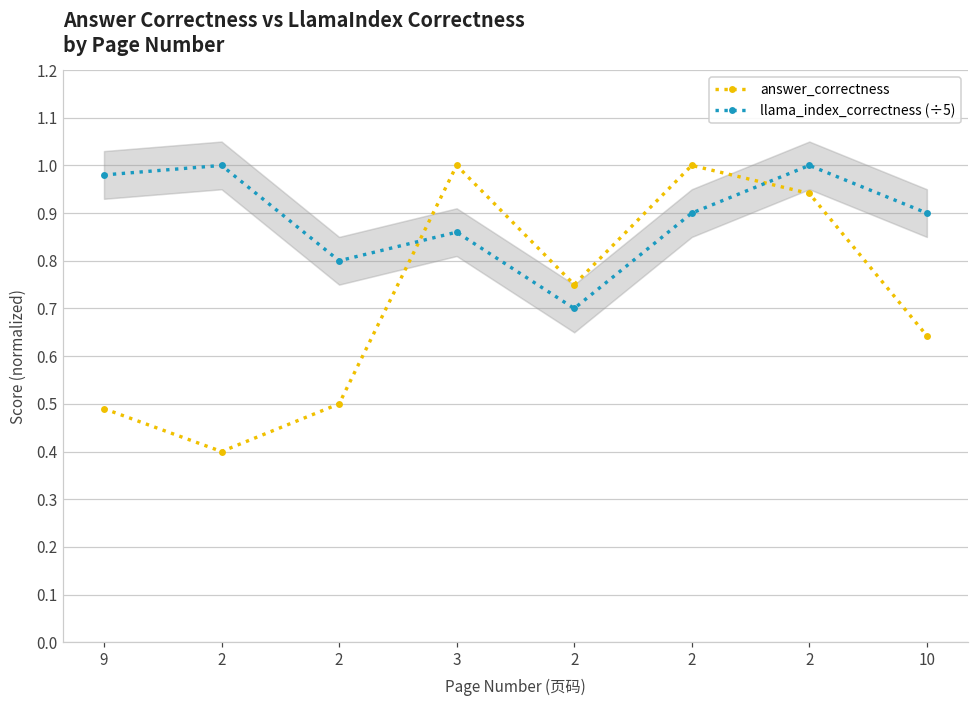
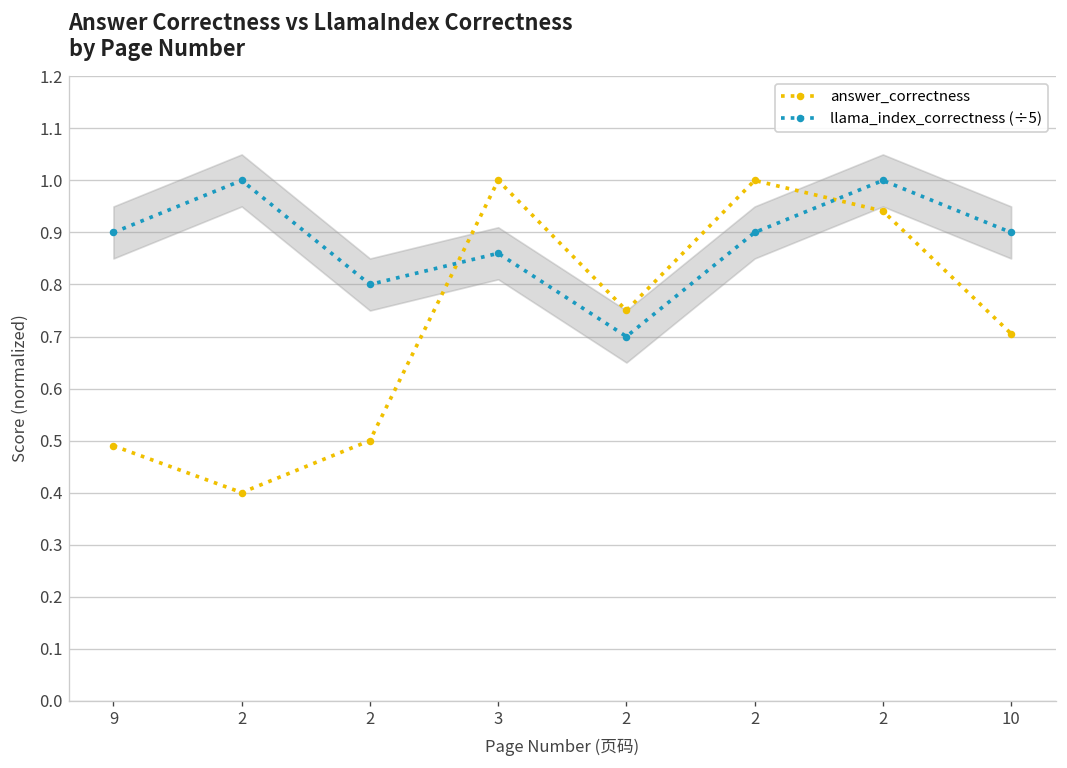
  {
    "answer_correctness": {
      "9": 0.49,
      "3": 1.00,
-     "10": 0.64
+     "10": 0.71
    },
    "llama_index_correctness (÷5)": {
-     "9": 0.98,
+     "9": 0.90,
      "3": 0.86,
      "10": 0.90
    }
  }
